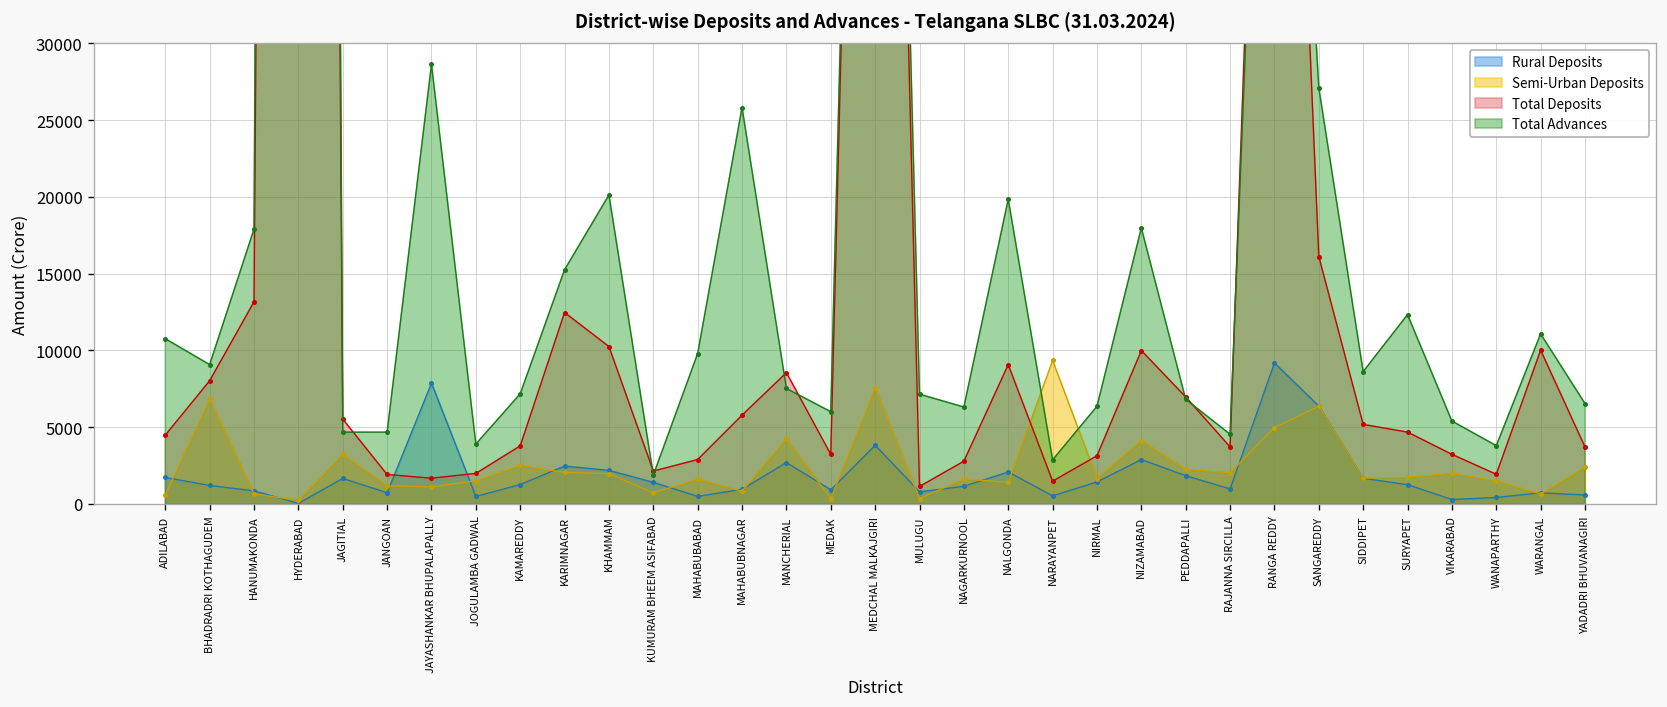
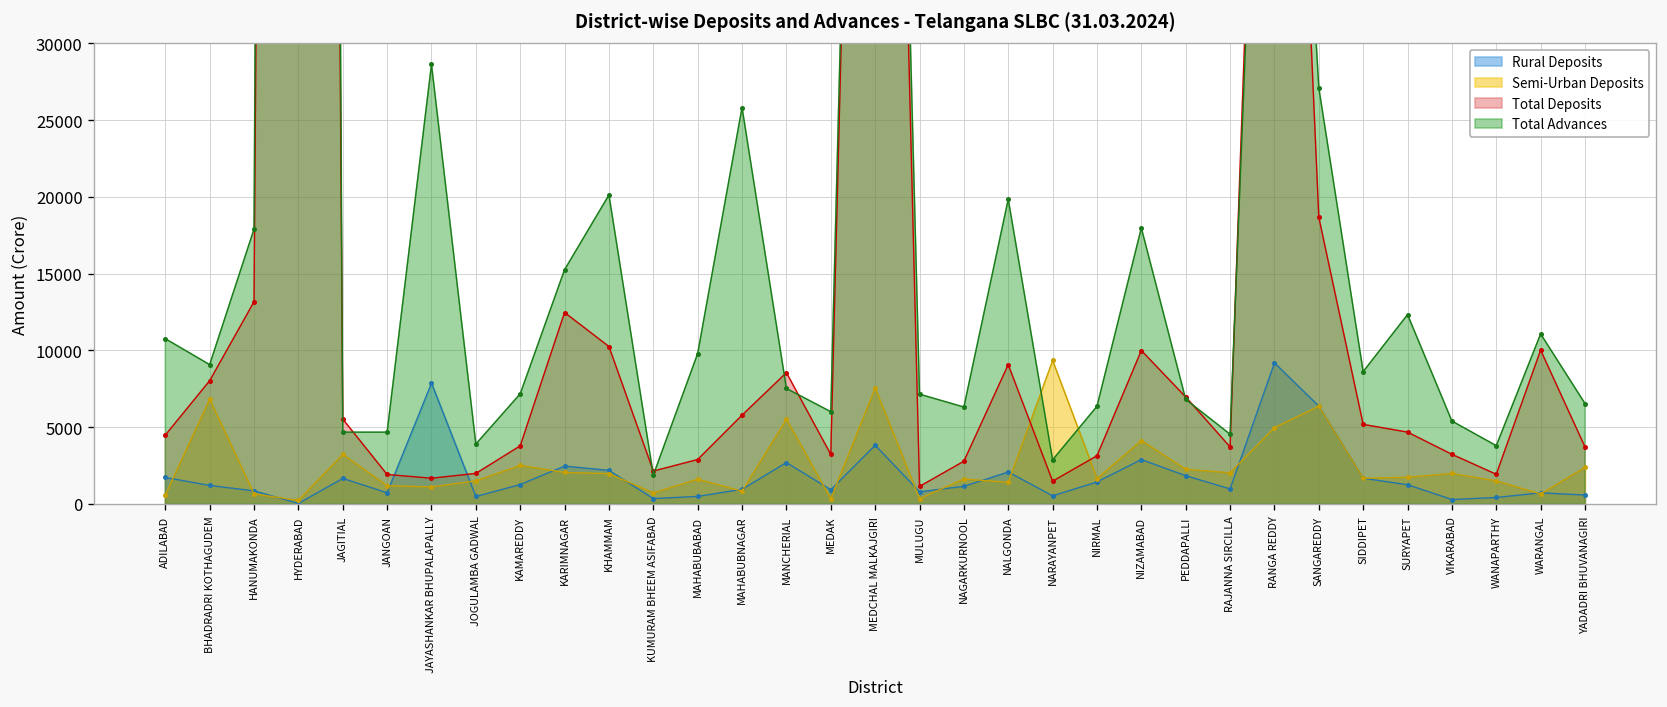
  {
    "Rural Deposits": {
      "ADILABAD": 1700,
      "BHADRADRI KOTHAGUDEM": 1200,
      "JAGITIAL": 1700,
      "JANGOAN": 700,
      "JAYASHANKAR BHUPALAPALLY": 7900,
      "JOGULAMBA GADWAL": 500,
      "KAMAREDDY": 1300,
      "KARIMNAGAR": 2500,
      "KHAMMAM": 2200,
-     "KUMURAM BHEEM ASIFABAD": 1400,
+     "KUMURAM BHEEM ASIFABAD": 300,
      "MAHABUBABAD": 500,
      "MANCHERIAL": 2700,
      "MEDAK": 900,
      "MEDCHAL MALKAJGIRI": 3800,
      "MULUGU": 800,
      "NAGARKURNOOL": 1100,
      "NALGONDA": 2100,
      "NARAYANPET": 500,
      "NIRMAL": 1400,
      "NIZAMABAD": 2900,
      "PEDDAPALLI": 1800,
      "RAJANNA SIRCILLA": 1000,
      "RANGA REDDY": 9200,
      "SURYAPET": 1200,
      "VIKARABAD": 300,
      "WANAPARTHY": 400,
      "YADADRI BHUVANAGIRI": 600
    },
    "Semi-Urban Deposits": {
      "ADILABAD": 600,
      "BHADRADRI KOTHAGUDEM": 6800,
      "JAGITIAL": 3200,
      "JANGOAN": 1200,
      "JAYASHANKAR BHUPALAPALLY": 1100,
      "JOGULAMBA GADWAL": 1500,
      "KAMAREDDY": 2500,
      "KARIMNAGAR": 2000,
      "KHAMMAM": 2000,
      "KUMURAM BHEEM ASIFABAD": 700,
      "MAHABUBABAD": 1600,
-     "MANCHERIAL": 4200,
+     "MANCHERIAL": 5500,
      "MEDAK": 300,
      "MEDCHAL MALKAJGIRI": 7600,
      "MULUGU": 300,
      "NAGARKURNOOL": 1600,
      "NALGONDA": 1400,
      "NARAYANPET": 9300,
      "NIRMAL": 1700,
      "NIZAMABAD": 4100,
      "PEDDAPALLI": 2300,
      "RAJANNA SIRCILLA": 2000,
      "RANGA REDDY": 5000,
      "SURYAPET": 1700,
      "VIKARABAD": 2000,
      "WANAPARTHY": 1500,
      "YADADRI BHUVANAGIRI": 2400
    },
    "Total Deposits": {
      "ADILABAD": 4500,
      "BHADRADRI KOTHAGUDEM": 8000,
      "HANUMAKONDA": 13200,
      "JAGITIAL": 5500,
      "JANGOAN": 1900,
      "JAYASHANKAR BHUPALAPALLY": 1700,
      "JOGULAMBA GADWAL": 2000,
      "KAMAREDDY": 3800,
      "KARIMNAGAR": 12500,
      "KHAMMAM": 10200,
      "KUMURAM BHEEM ASIFABAD": 2100,
      "MAHABUBABAD": 2900,
      "MAHABUBNAGAR": 5800,
      "MANCHERIAL": 8500,
      "MEDAK": 3200,
      "MULUGU": 1100,
      "NAGARKURNOOL": 2800,
      "NALGONDA": 9100,
      "NARAYANPET": 1500,
      "NIRMAL": 3100,
      "NIZAMABAD": 10000,
      "RAJANNA SIRCILLA": 3700,
-     "SANGAREDDY": 16100,
+     "SANGAREDDY": 18700,
      "SIDDIPET": 5200,
      "SURYAPET": 4700,
      "VIKARABAD": 3200,
      "WANAPARTHY": 1900,
      "WARANGAL": 10000,
      "YADADRI BHUVANAGIRI": 3700
    },
    "Total Advances": {
      "ADILABAD": 10800,
      "BHADRADRI KOTHAGUDEM": 9100,
      "HANUMAKONDA": 17900,
      "JAGITIAL": 4700,
      "JANGOAN": 4700,
      "JAYASHANKAR BHUPALAPALLY": 28600,
      "JOGULAMBA GADWAL": 3900,
      "KAMAREDDY": 7200,
      "KARIMNAGAR": 15300,
      "KHAMMAM": 20100,
      "KUMURAM BHEEM ASIFABAD": 1900,
      "MAHABUBABAD": 9800,
      "MAHABUBNAGAR": 25800,
      "MANCHERIAL": 7500,
      "MEDAK": 6000,
      "MULUGU": 7100,
      "NAGARKURNOOL": 6300,
      "NALGONDA": 19800,
      "NARAYANPET": 2900,
      "NIRMAL": 6400,
      "NIZAMABAD": 18000,
      "RAJANNA SIRCILLA": 4500,
      "SANGAREDDY": 27100,
      "SIDDIPET": 8600,
      "SURYAPET": 12300,
      "VIKARABAD": 5400,
      "WANAPARTHY": 3800,
      "WARANGAL": 11100,
      "YADADRI BHUVANAGIRI": 6500
    }
  }
